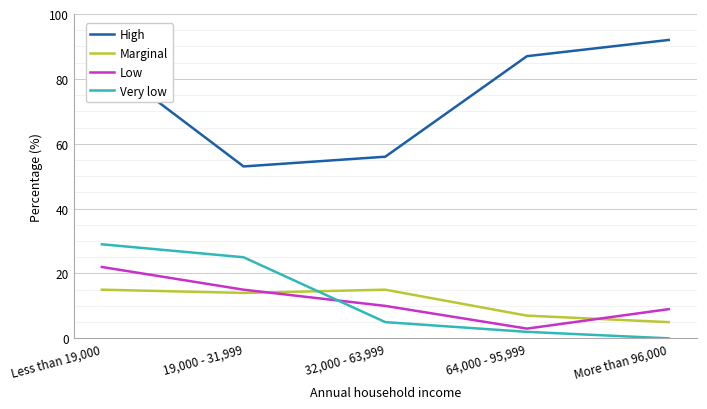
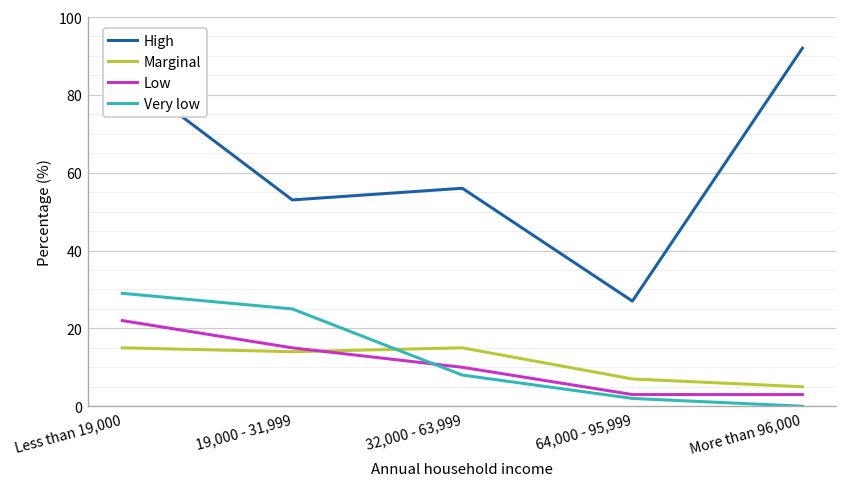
  {
    "High": {
      "19,000 - 31,999": 53,
      "32,000 - 63,999": 56,
-     "64,000 - 95,999": 87,
+     "64,000 - 95,999": 27,
      "More than 96,000": 92
    },
    "Marginal": {
      "Less than 19,000": 15,
      "19,000 - 31,999": 14,
      "32,000 - 63,999": 15,
      "64,000 - 95,999": 7,
      "More than 96,000": 5
    },
    "Low": {
      "Less than 19,000": 22,
      "19,000 - 31,999": 15,
      "32,000 - 63,999": 10,
      "64,000 - 95,999": 3,
-     "More than 96,000": 9
+     "More than 96,000": 3
    },
    "Very low": {
      "Less than 19,000": 29,
      "19,000 - 31,999": 25,
-     "32,000 - 63,999": 5,
+     "32,000 - 63,999": 8,
      "64,000 - 95,999": 2,
      "More than 96,000": 0
    }
  }
